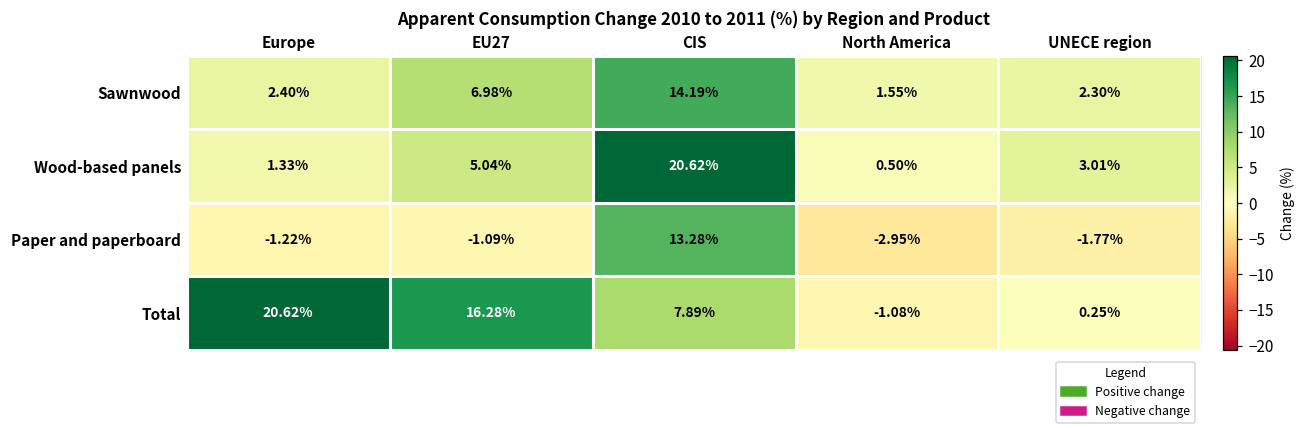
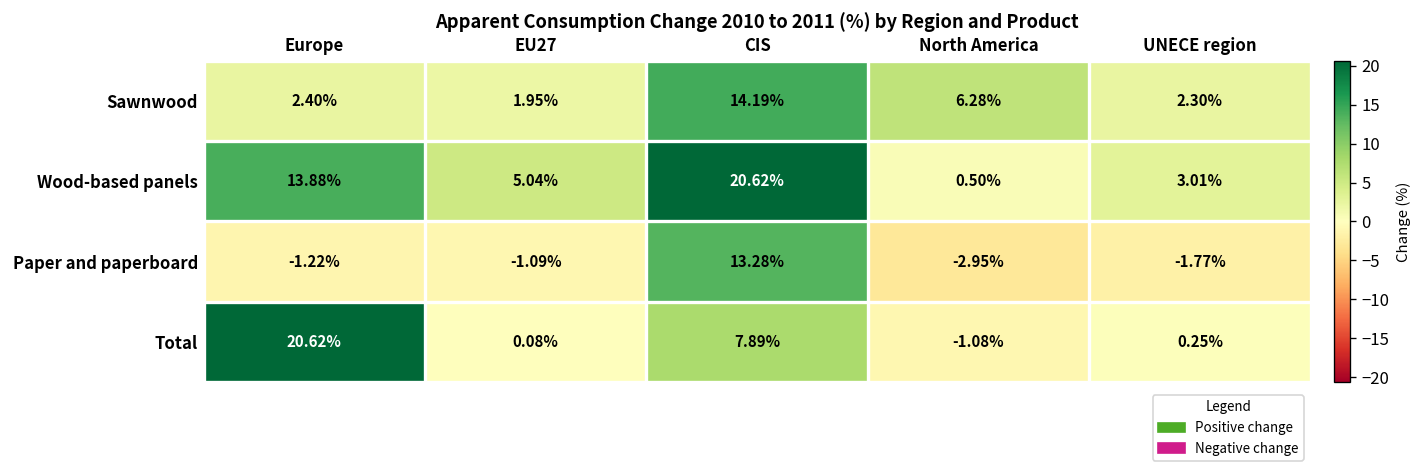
  {
    "Sawnwood": {
      "Europe": "2.40%",
-     "EU27": "6.98%",
+     "EU27": "1.95%",
      "CIS": "14.19%",
-     "North America": "1.55%",
+     "North America": "6.28%",
      "UNECE region": "2.30%"
    },
    "Wood-based panels": {
-     "Europe": "1.33%",
+     "Europe": "13.88%",
      "EU27": "5.04%",
      "CIS": "20.62%",
      "North America": "0.50%",
      "UNECE region": "3.01%"
    },
    "Paper and paperboard": {
      "Europe": "-1.22%",
      "EU27": "-1.09%",
      "CIS": "13.28%",
      "North America": "-2.95%",
      "UNECE region": "-1.77%"
    },
    "Total": {
      "Europe": "20.62%",
-     "EU27": "16.28%",
+     "EU27": "0.08%",
      "CIS": "7.89%",
      "North America": "-1.08%",
      "UNECE region": "0.25%"
    }
  }
